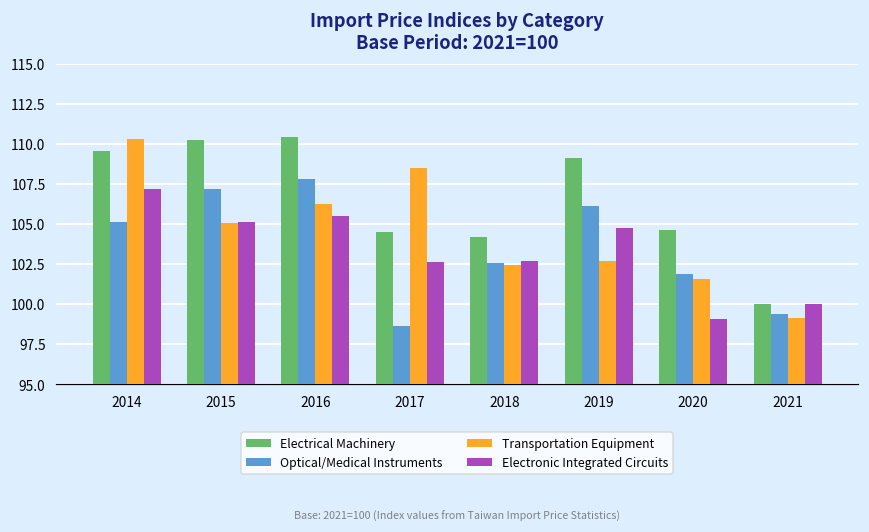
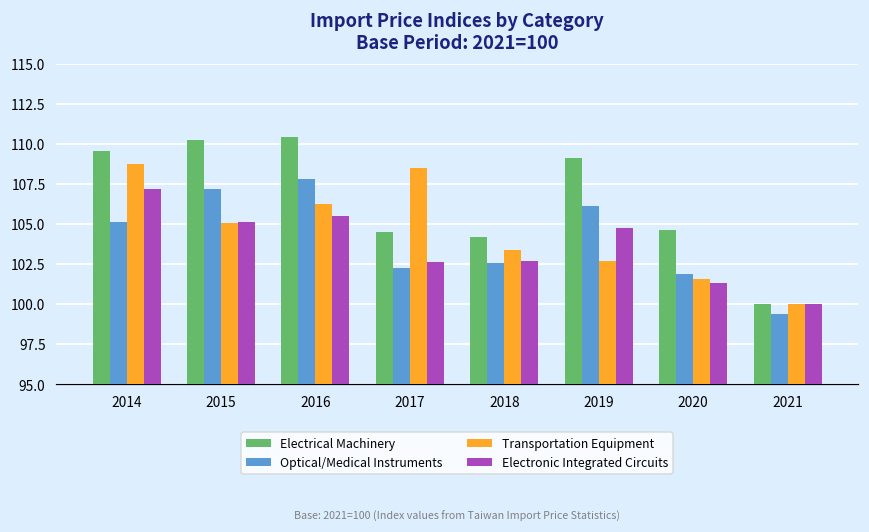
  {
    "Electrical Machinery": {
      "2014": 109.6,
      "2015": 110.3,
      "2016": 110.4,
      "2017": 104.5,
      "2018": 104.2,
      "2019": 109.1,
      "2020": 104.6,
      "2021": 100.0
    },
    "Optical/Medical Instruments": {
      "2014": 105.1,
      "2015": 107.2,
      "2016": 107.8,
-     "2017": 98.6,
+     "2017": 102.3,
      "2018": 102.5,
      "2019": 106.1,
      "2020": 101.9,
      "2021": 99.4
    },
    "Transportation Equipment": {
-     "2014": 110.3,
+     "2014": 108.7,
      "2015": 105.0,
      "2016": 106.3,
      "2017": 108.5,
-     "2018": 102.4,
+     "2018": 103.4,
      "2019": 102.7,
      "2020": 101.6,
-     "2021": 99.1
+     "2021": 100.0
    },
    "Electronic Integrated Circuits": {
      "2014": 107.2,
      "2015": 105.1,
      "2016": 105.5,
      "2017": 102.6,
      "2018": 102.7,
      "2019": 104.8,
-     "2020": 99.1,
+     "2020": 101.3,
      "2021": 100.0
    }
  }
